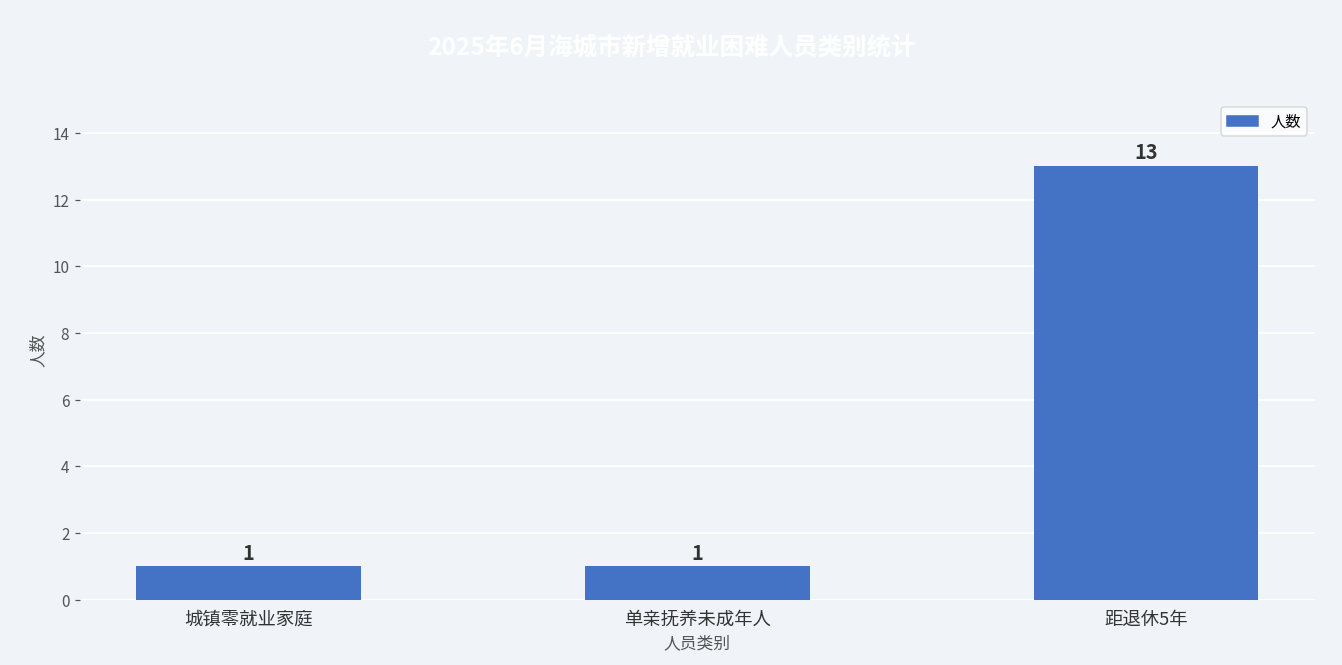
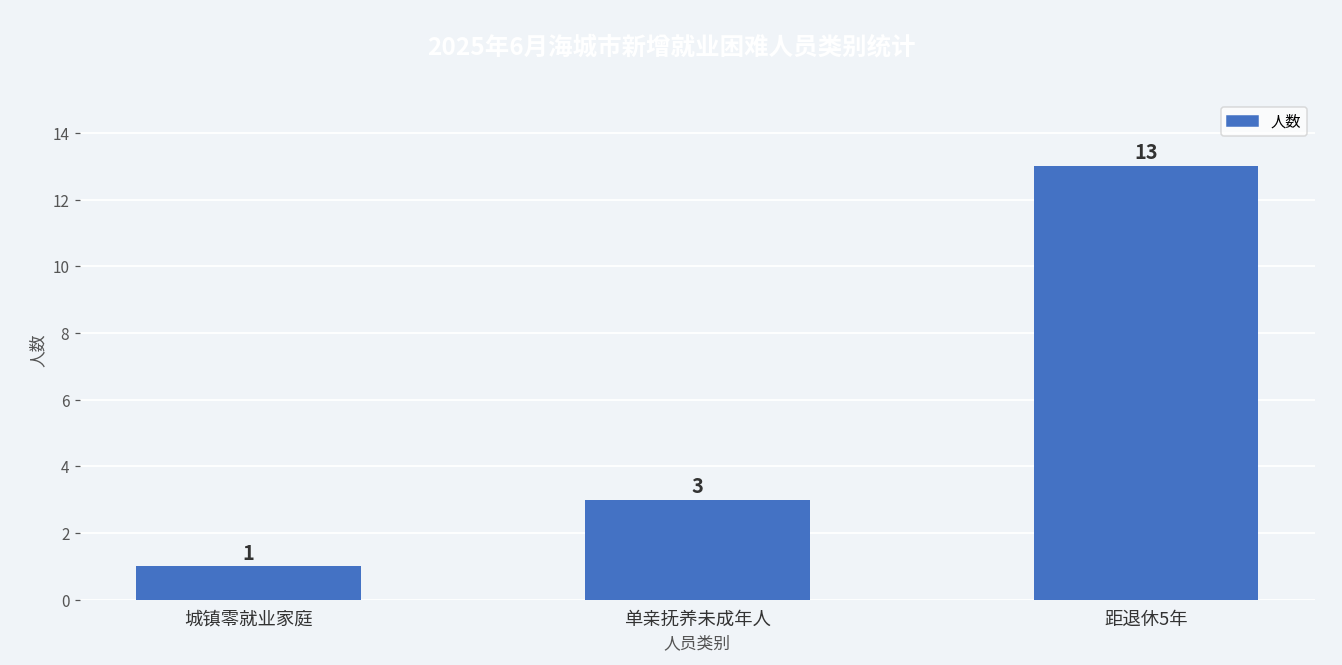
  {
    "城镇零就业家庭": 1,
-   "单亲抚养未成年人": 1,
+   "单亲抚养未成年人": 3,
    "距退休5年": 13
  }
